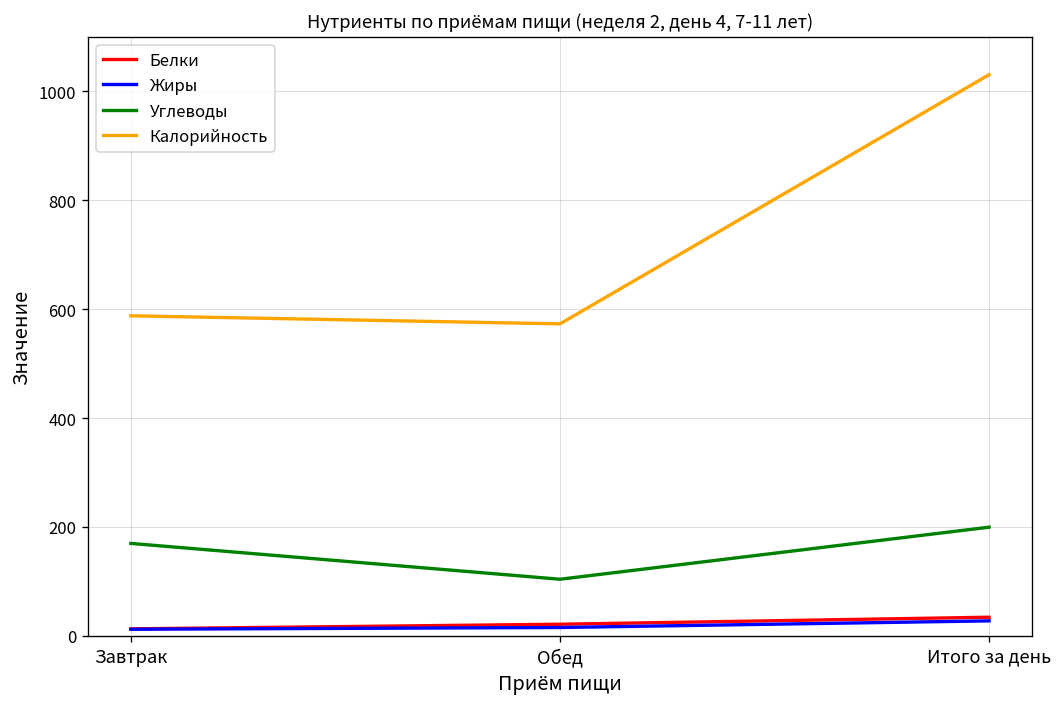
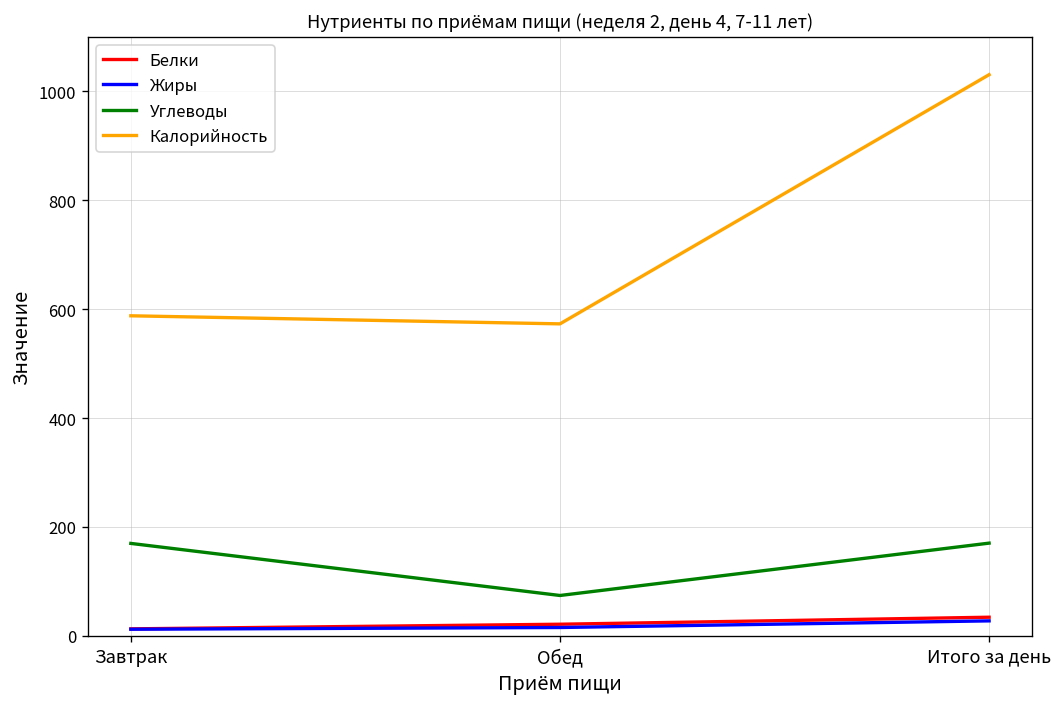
  {
    "Белки": {
      "Обед": 20,
      "Итого за день": 30
    },
    "Жиры": {
      "Обед": 20,
      "Итого за день": 30
    },
    "Углеводы": {
      "Завтрак": 170,
-     "Обед": 100,
-     "Итого за день": 200
+     "Обед": 70,
+     "Итого за день": 170
    },
    "Калорийность": {
      "Завтрак": 590,
      "Обед": 570,
      "Итого за день": 1030
    }
  }
